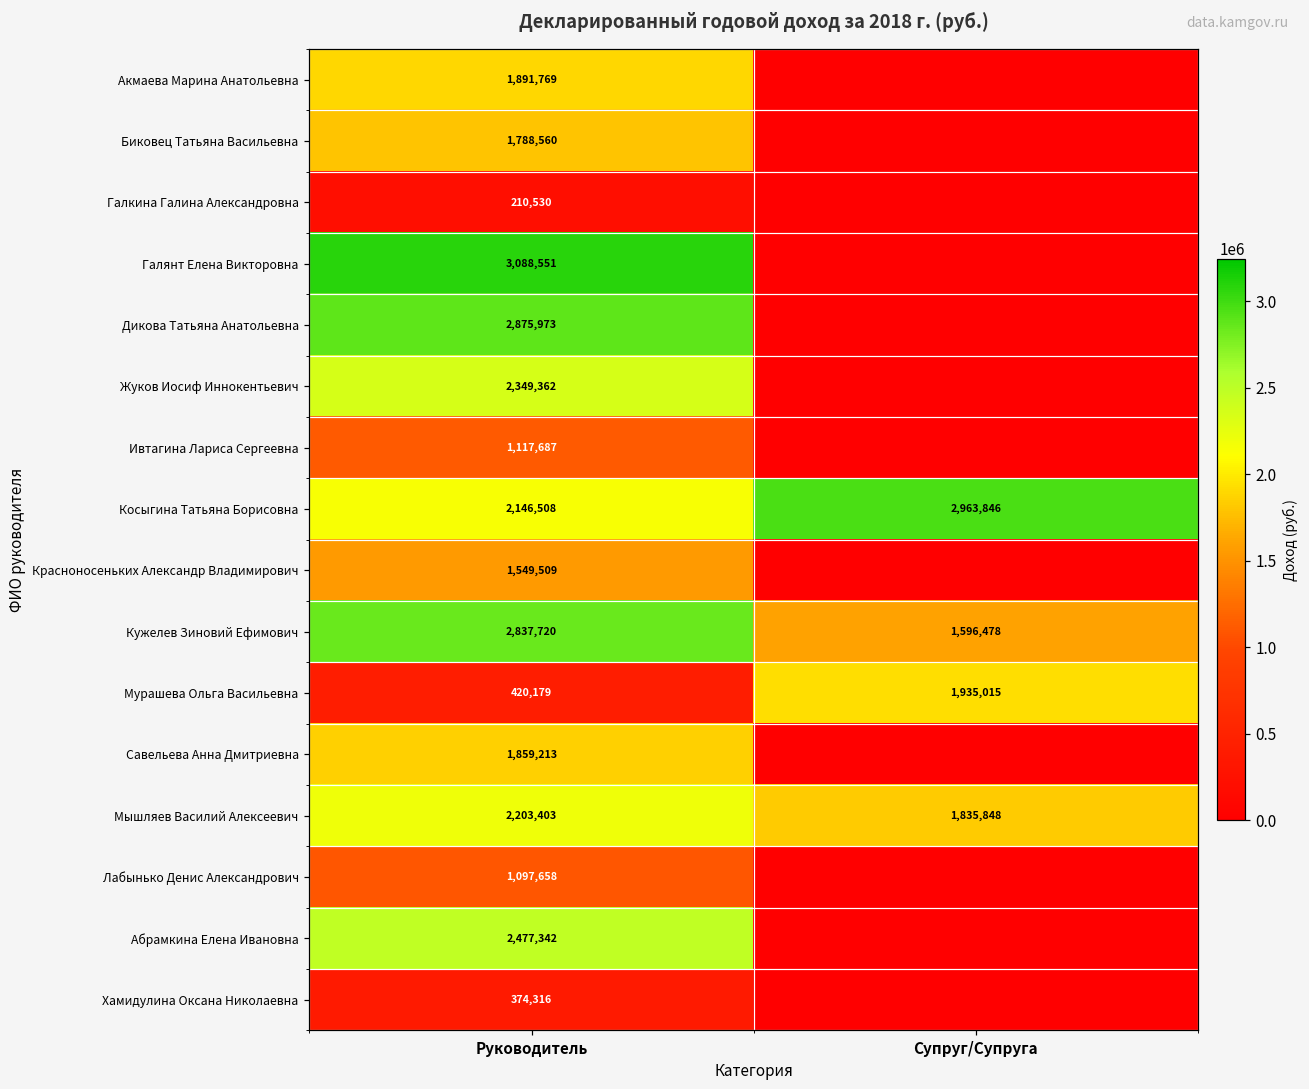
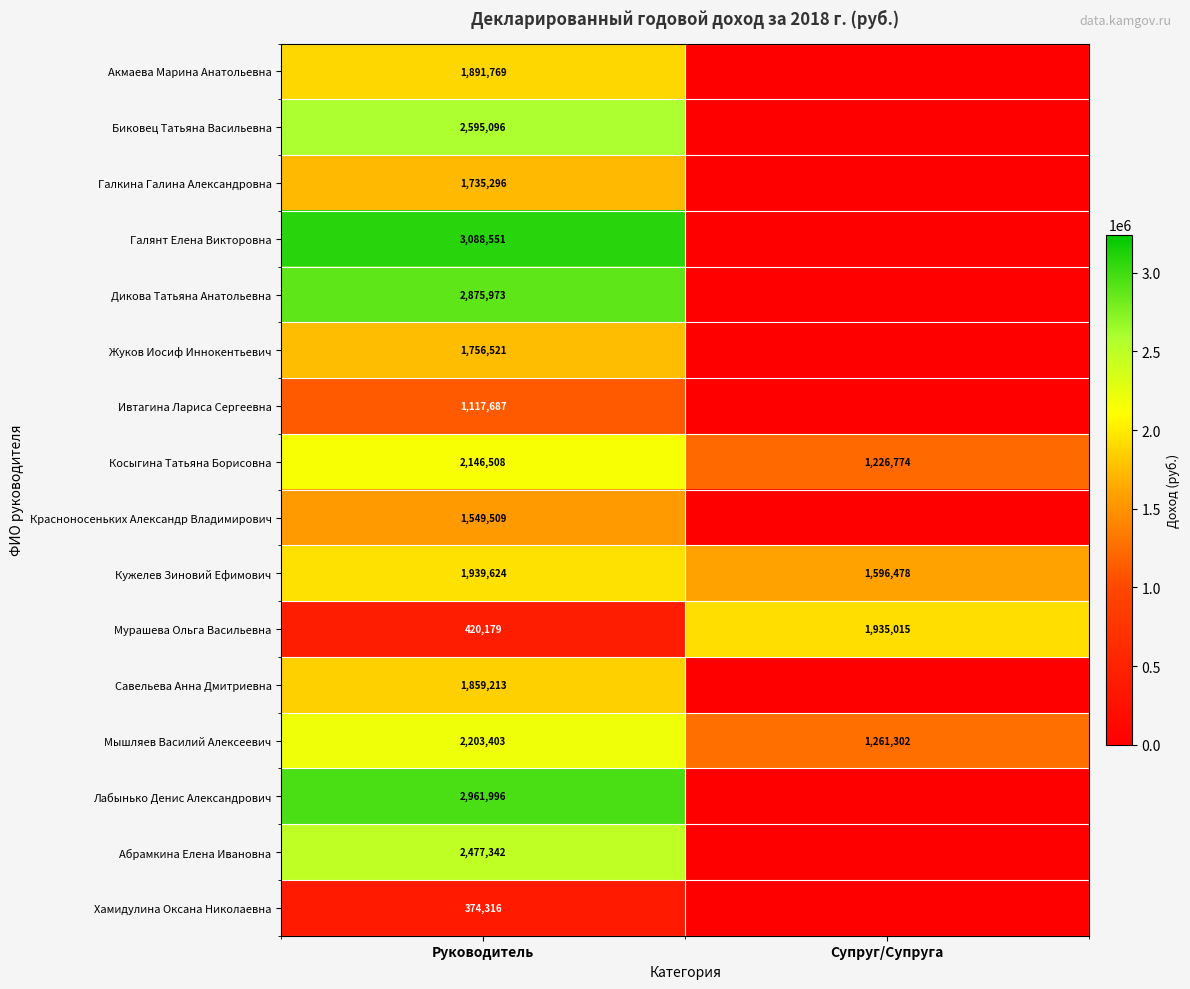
  {
    "Акмаева Марина Анатольевна": {
      "Руководитель": "1,891,769"
    },
    "Биковец Татьяна Васильевна": {
-     "Руководитель": "1,788,560"
+     "Руководитель": "2,595,096"
    },
    "Галкина Галина Александровна": {
-     "Руководитель": "210,530"
+     "Руководитель": "1,735,296"
    },
    "Галянт Елена Викторовна": {
      "Руководитель": "3,088,551"
    },
    "Дикова Татьяна Анатольевна": {
      "Руководитель": "2,875,973"
    },
    "Жуков Иосиф Иннокентьевич": {
-     "Руководитель": "2,349,362"
+     "Руководитель": "1,756,521"
    },
    "Ивтагина Лариса Сергеевна": {
      "Руководитель": "1,117,687"
    },
    "Косыгина Татьяна Борисовна": {
      "Руководитель": "2,146,508",
-     "Супруг/Супруга": "2,963,846"
+     "Супруг/Супруга": "1,226,774"
    },
    "Красноносеньких Александр Владимирович": {
      "Руководитель": "1,549,509"
    },
    "Кужелев Зиновий Ефимович": {
-     "Руководитель": "2,837,720",
+     "Руководитель": "1,939,624",
      "Супруг/Супруга": "1,596,478"
    },
    "Мурашева Ольга Васильевна": {
      "Руководитель": "420,179",
      "Супруг/Супруга": "1,935,015"
    },
    "Савельева Анна Дмитриевна": {
      "Руководитель": "1,859,213"
    },
    "Мышляев Василий Алексеевич": {
      "Руководитель": "2,203,403",
-     "Супруг/Супруга": "1,835,848"
+     "Супруг/Супруга": "1,261,302"
    },
    "Лабынько Денис Александрович": {
-     "Руководитель": "1,097,658"
+     "Руководитель": "2,961,996"
    },
    "Абрамкина Елена Ивановна": {
      "Руководитель": "2,477,342"
    },
    "Хамидулина Оксана Николаевна": {
      "Руководитель": "374,316"
    }
  }
